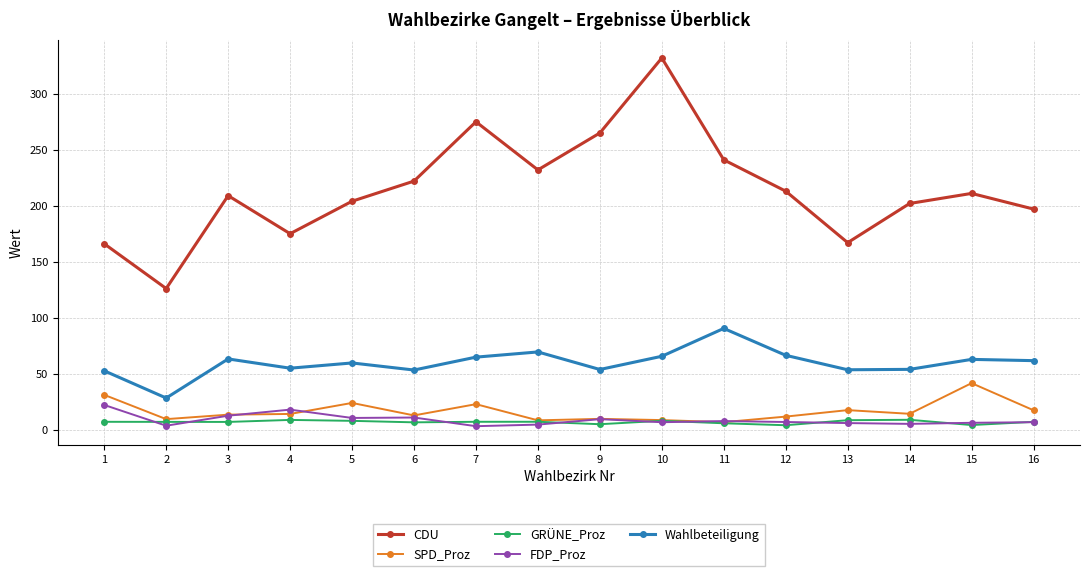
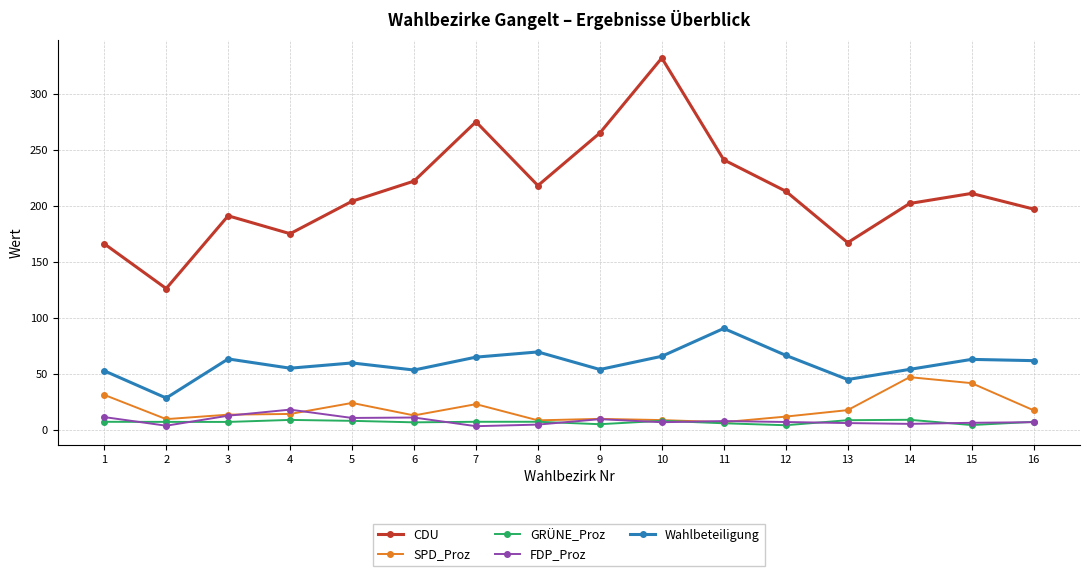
  {
    "CDU": {
      "1": 166,
      "2": 126,
-     "3": 209,
+     "3": 191,
      "4": 175,
      "5": 204,
      "6": 222,
      "7": 275,
-     "8": 232,
+     "8": 218,
      "9": 265,
      "10": 332,
      "11": 241,
      "12": 213,
      "13": 167,
      "14": 202,
      "15": 211,
      "16": 197
    },
    "SPD_Proz": {
      "1": 31,
      "2": 9,
      "4": 14,
      "5": 24,
      "7": 23,
      "12": 12,
      "13": 17,
-     "14": 14,
+     "14": 47,
      "15": 41,
      "16": 17
    },
    "GRÜNE_Proz": {
      "1": 7,
      "2": 7,
      "3": 7,
      "4": 9,
      "5": 8,
      "6": 6,
      "7": 7,
      "9": 5,
      "12": 4,
      "13": 8,
      "14": 9
    },
    "FDP_Proz": {
-     "1": 22,
+     "1": 11,
      "2": 3,
      "4": 18,
      "5": 10,
      "7": 3,
      "8": 4,
      "12": 7,
      "13": 6,
      "14": 5
    },
    "Wahlbeteiligung": {
      "1": 52,
      "2": 28,
      "3": 63,
      "4": 55,
      "5": 60,
      "6": 53,
      "7": 65,
      "8": 69,
      "9": 54,
      "10": 65,
      "11": 90,
      "12": 66,
-     "13": 53,
+     "13": 45,
      "14": 54,
      "15": 63,
      "16": 62
    }
  }
